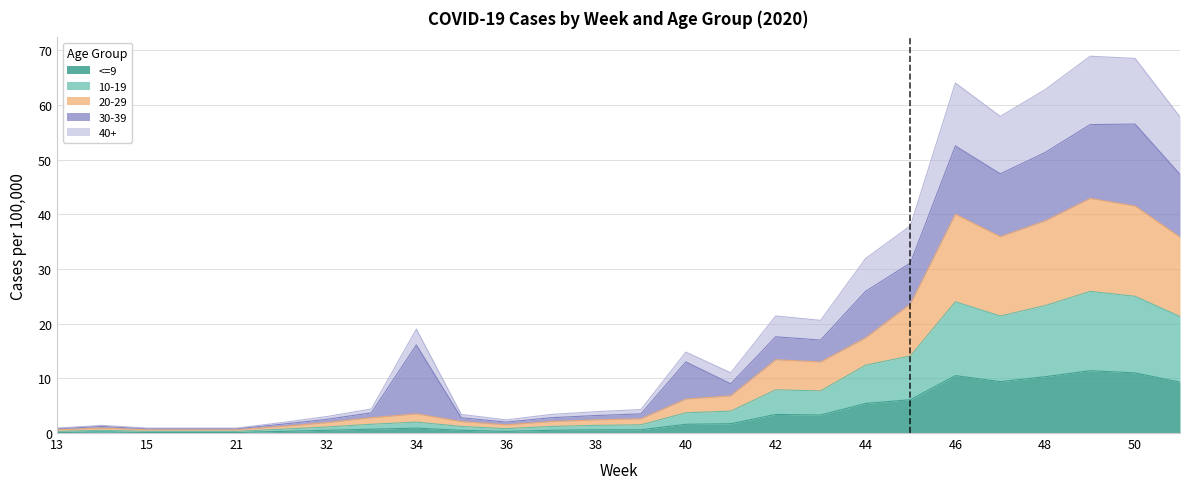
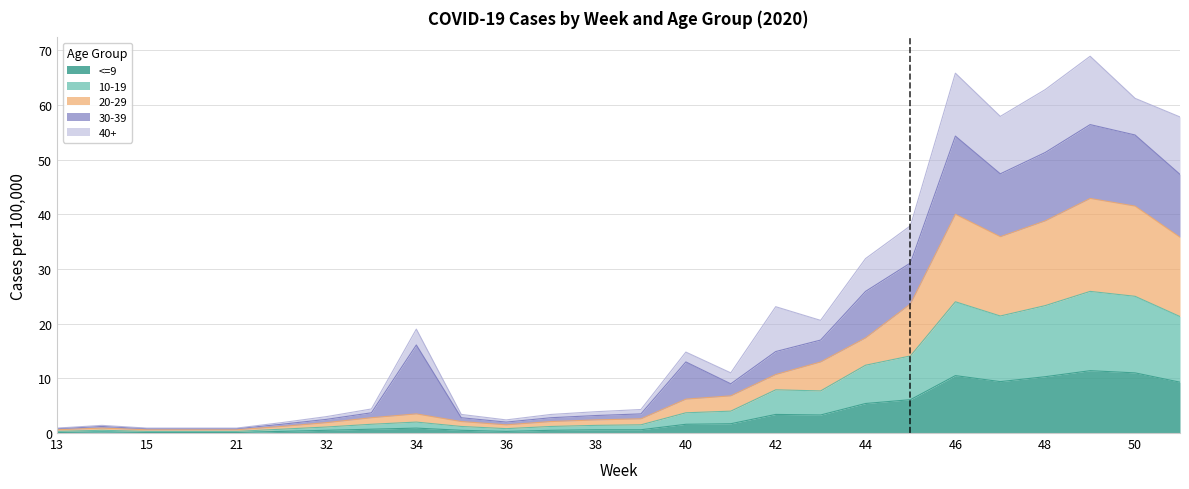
  {
    "20-29": {
      "32": 1,
      "34": 2,
      "36": 1,
      "38": 1,
      "40": 3,
-     "42": 6,
+     "42": 3,
      "44": 5,
      "46": 16,
      "48": 15,
      "50": 17
    },
    "30-39": {
      "32": 1,
      "34": 13,
      "38": 1,
      "40": 7,
      "42": 4,
      "44": 9,
-     "46": 13,
+     "46": 14,
      "48": 13,
-     "50": 15
+     "50": 13
    },
    "40+": {
      "32": 1,
      "34": 3,
      "38": 1,
      "40": 2,
-     "42": 4,
+     "42": 8,
      "44": 6,
      "46": 12,
      "48": 12,
-     "50": 12
+     "50": 7
    }
  }
